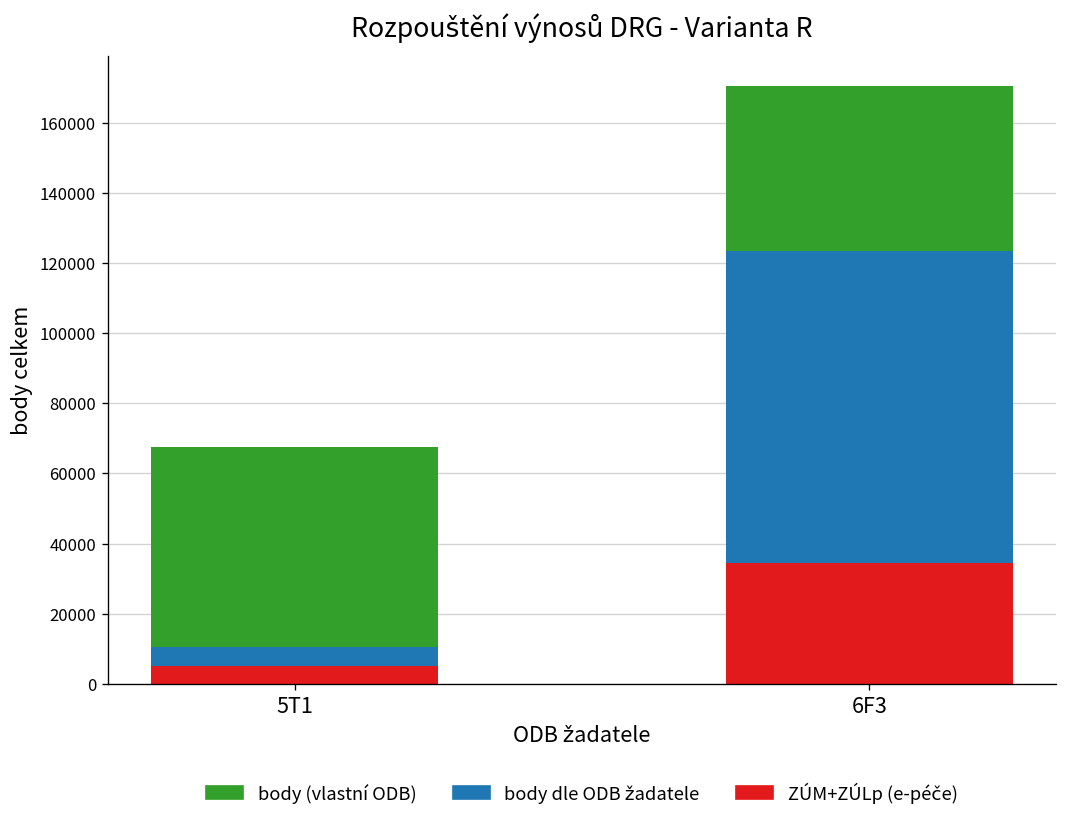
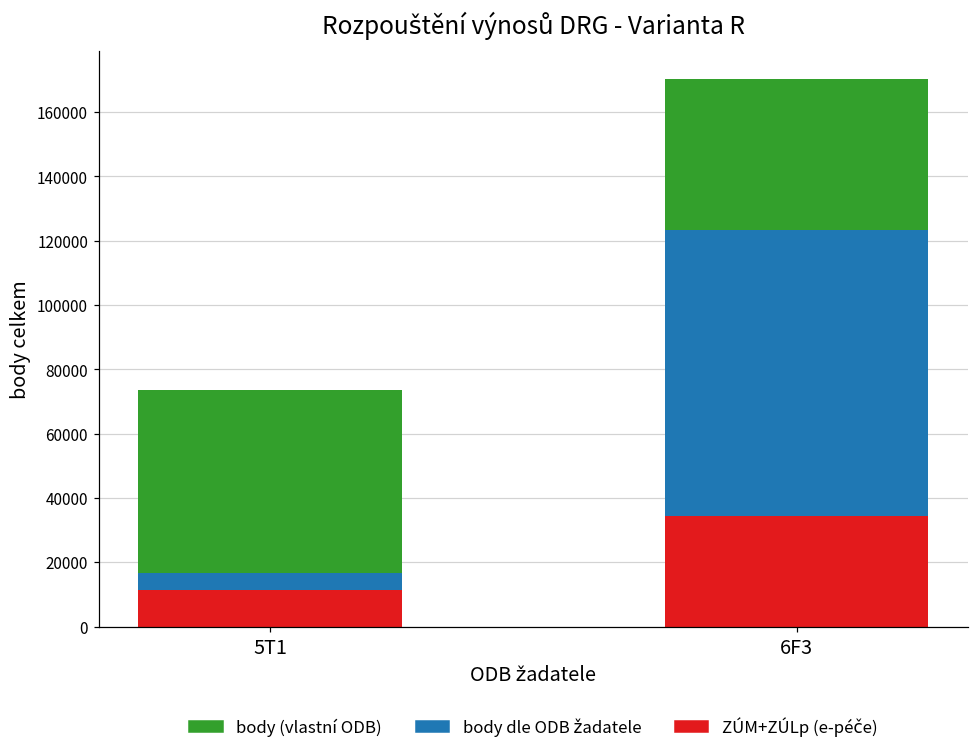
  {
    "ZÚM+ZÚLp (e-péče)": {
-     "5T1": 5000,
+     "5T1": 11000,
      "6F3": 34000
    },
    "body dle ODB žadatele": {
      "5T1": 5000,
      "6F3": 89000
    },
    "body (vlastní ODB)": {
      "5T1": 57000,
      "6F3": 47000
    }
  }
